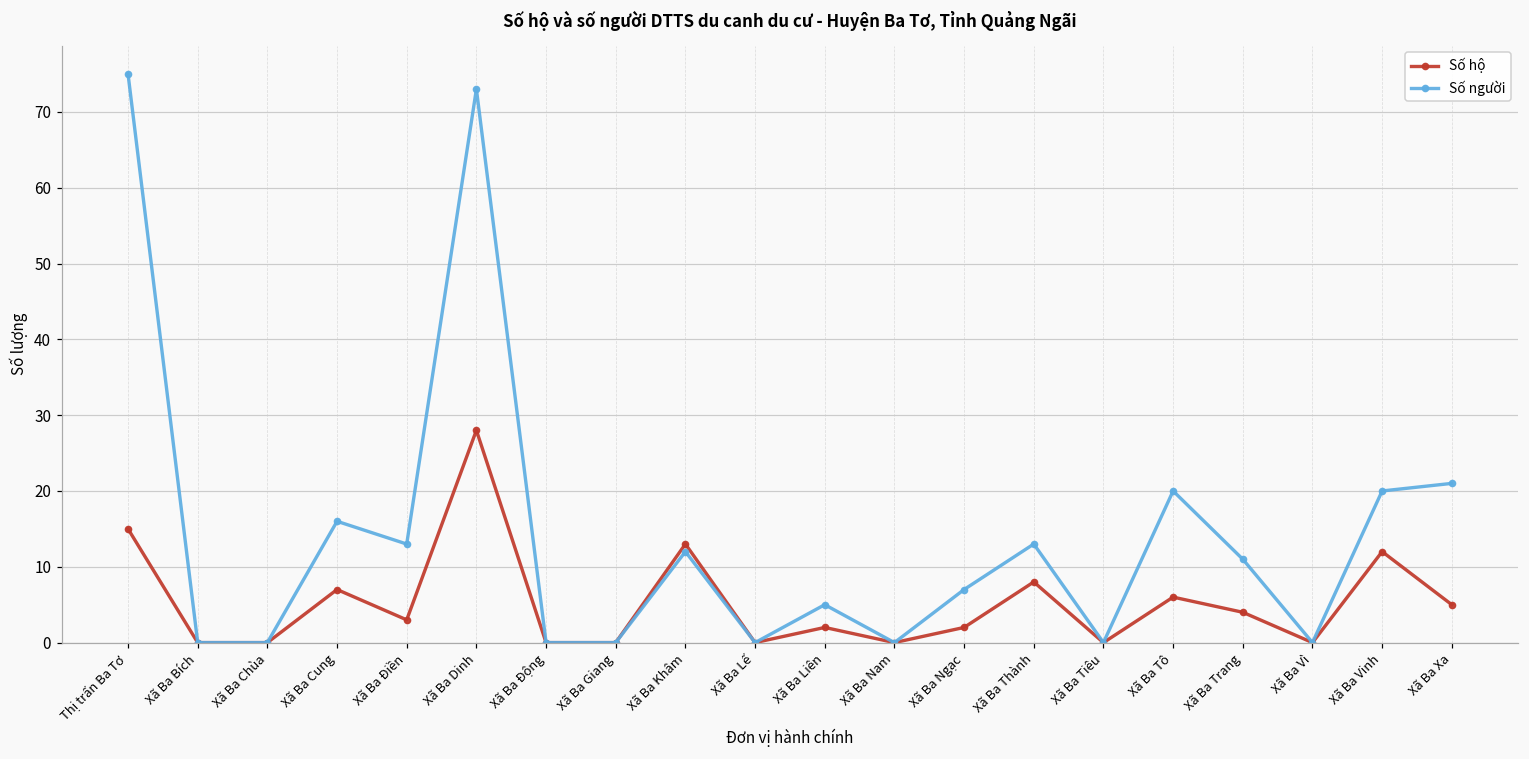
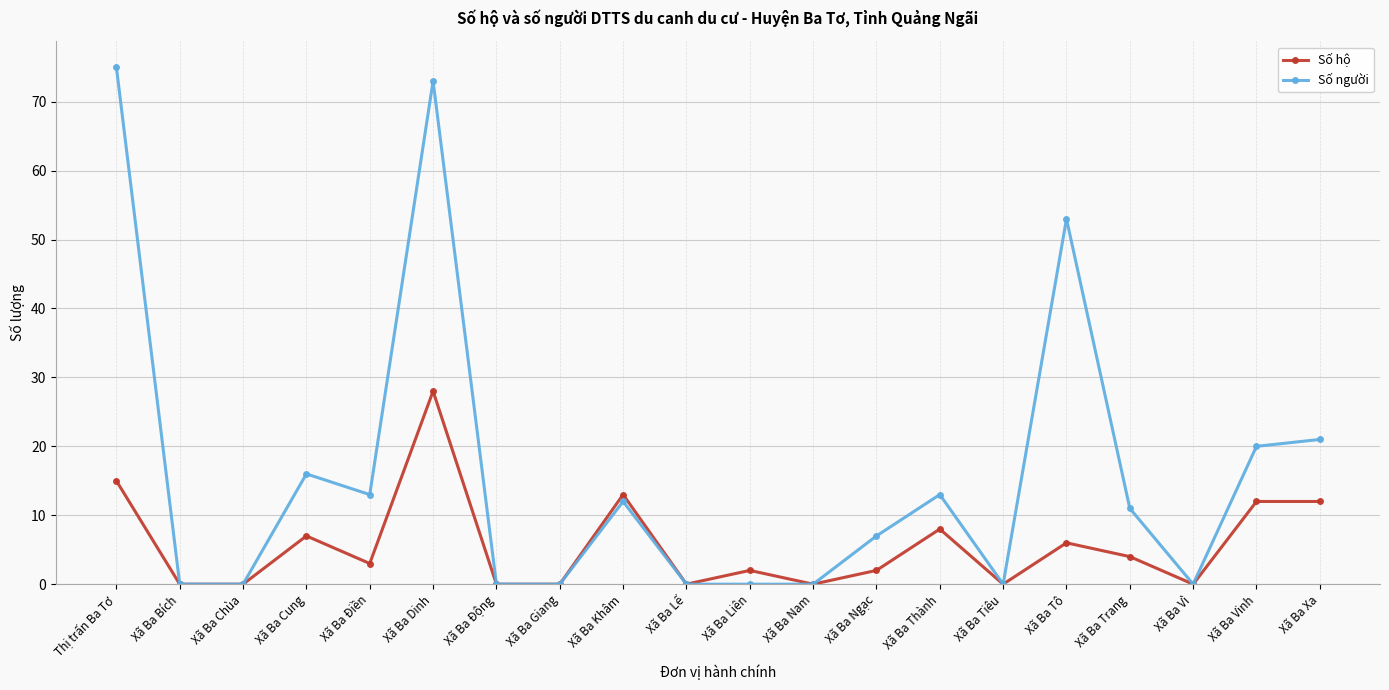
  {
    "Số hộ": {
      "Thị trấn Ba Tơ": 15,
      "Xã Ba Cung": 7,
      "Xã Ba Điền": 3,
      "Xã Ba Dinh": 28,
      "Xã Ba Khâm": 13,
      "Xã Ba Liên": 2,
      "Xã Ba Ngạc": 2,
      "Xã Ba Thành": 8,
      "Xã Ba Tô": 6,
      "Xã Ba Trang": 4,
      "Xã Ba Vinh": 12,
-     "Xã Ba Xa": 5
+     "Xã Ba Xa": 12
    },
    "Số người": {
      "Thị trấn Ba Tơ": 75,
      "Xã Ba Cung": 16,
      "Xã Ba Điền": 13,
      "Xã Ba Dinh": 73,
      "Xã Ba Khâm": 12,
-     "Xã Ba Liên": 5,
+     "Xã Ba Liên": 0,
      "Xã Ba Ngạc": 7,
      "Xã Ba Thành": 13,
-     "Xã Ba Tô": 20,
+     "Xã Ba Tô": 53,
      "Xã Ba Trang": 11,
      "Xã Ba Vinh": 20,
      "Xã Ba Xa": 21
    }
  }
